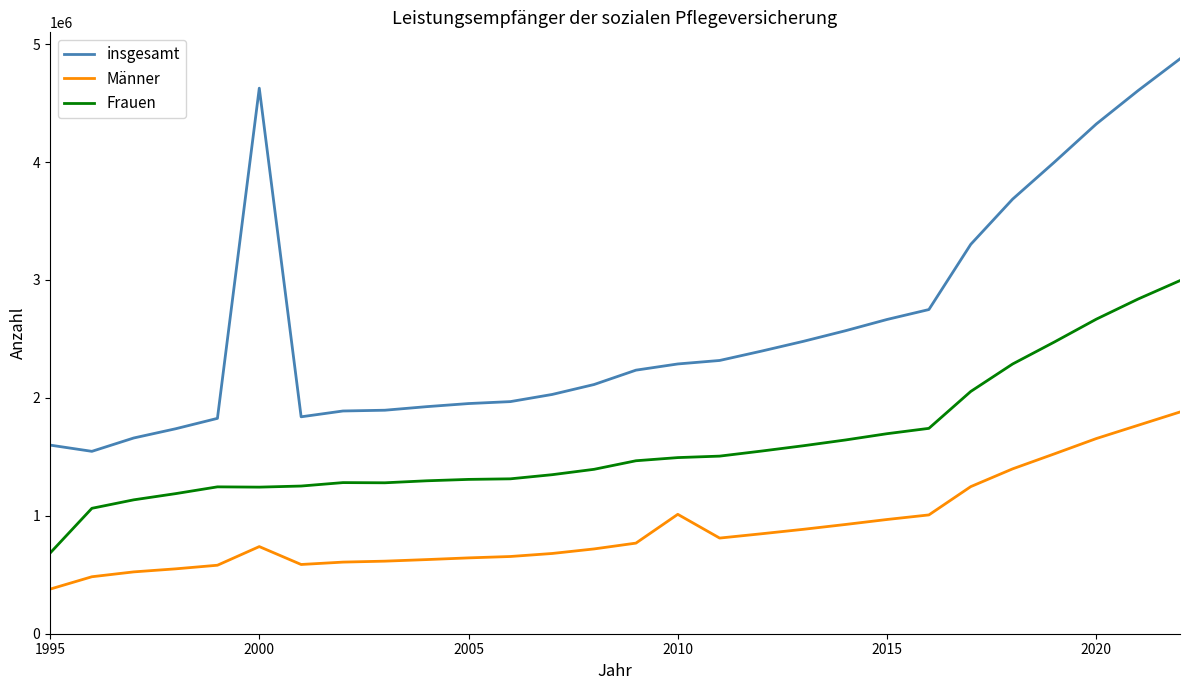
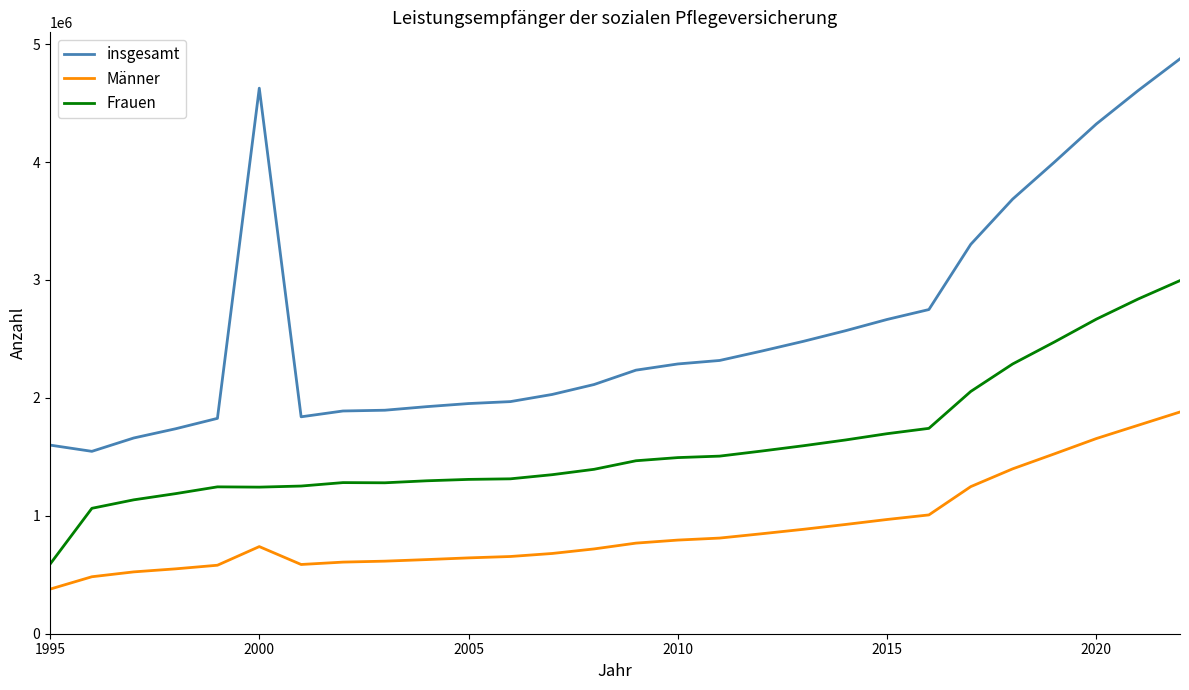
  {
    "insgesamt": {
      "1995": 1600000,
      "2000": 4630000,
      "2005": 1950000,
      "2010": 2290000,
      "2015": 2670000,
      "2020": 4320000
    },
    "Männer": {
      "1995": 380000,
      "2000": 740000,
      "2005": 640000,
-     "2010": 1010000,
+     "2010": 790000,
      "2015": 970000,
      "2020": 1660000
    },
    "Frauen": {
-     "1995": 680000,
+     "1995": 590000,
      "2000": 1240000,
      "2005": 1310000,
      "2010": 1490000,
      "2015": 1700000,
      "2020": 2670000
    }
  }
